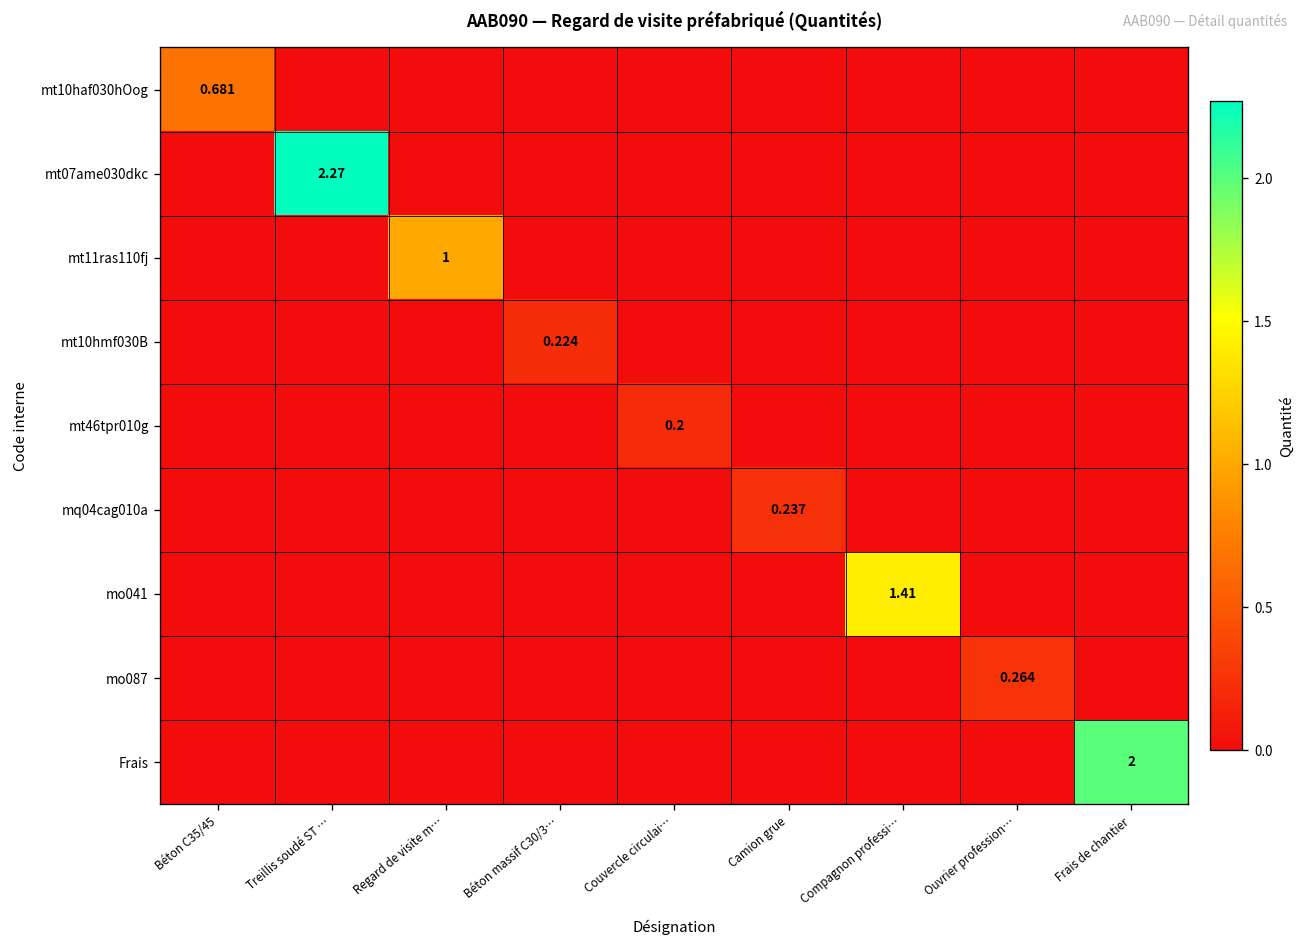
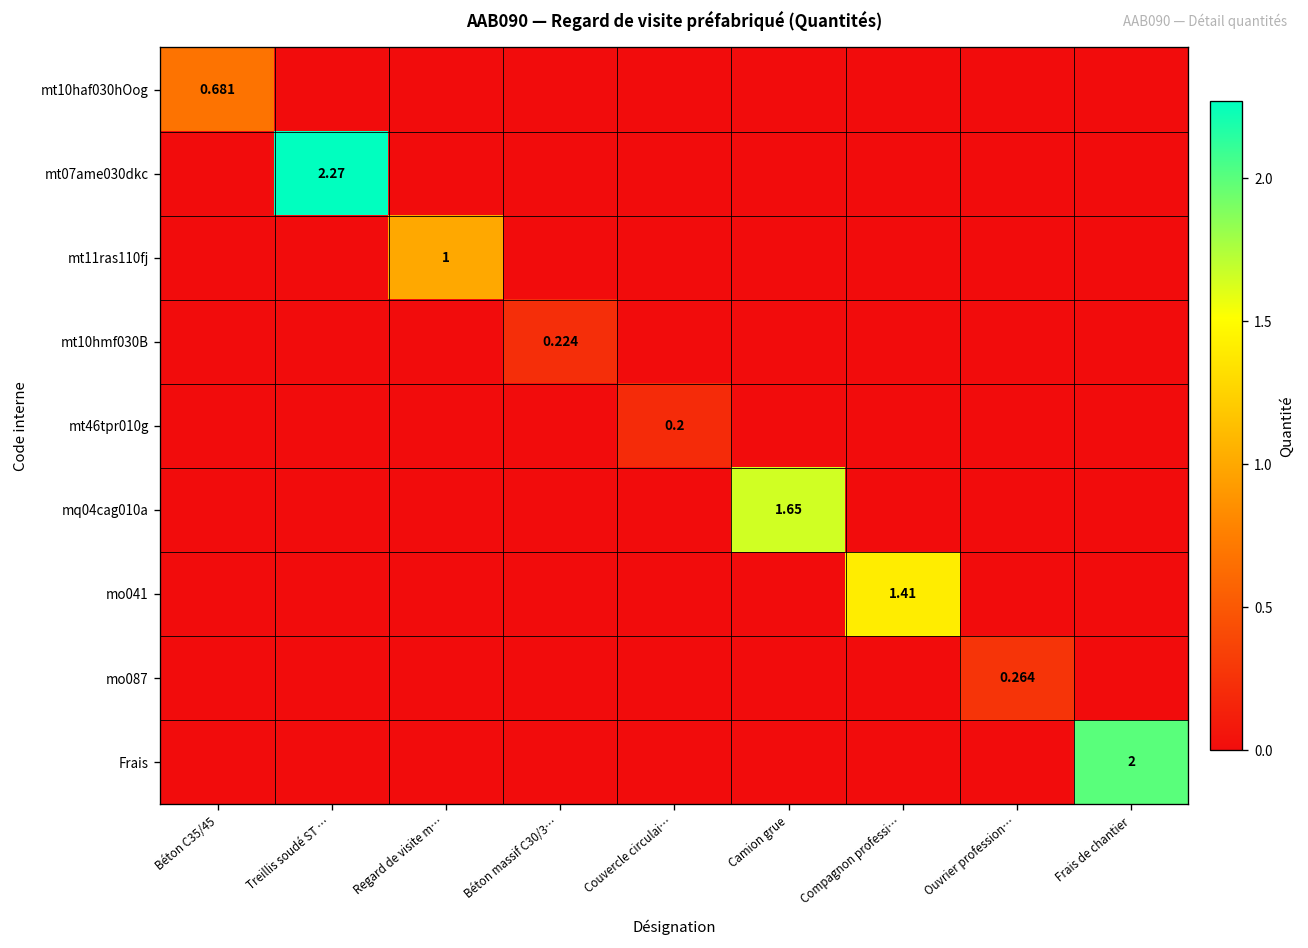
  {
    "mt10haf030hOog": {
      "Béton C35/45": 0.681
    },
    "mt07ame030dkc": {
      "Treillis soudé ST …": 2.27
    },
    "mt11ras110fj": {
      "Regard de visite m…": 1
    },
    "mt10hmf030B": {
      "Béton massif C30/3…": 0.224
    },
    "mt46tpr010g": {
      "Couvercle circulai…": 0.2
    },
    "mq04cag010a": {
-     "Camion grue": 0.237
+     "Camion grue": 1.65
    },
    "mo041": {
      "Compagnon professi…": 1.41
    },
    "mo087": {
      "Ouvrier profession…": 0.264
    },
    "Frais": {
      "Frais de chantier": 2
    }
  }
